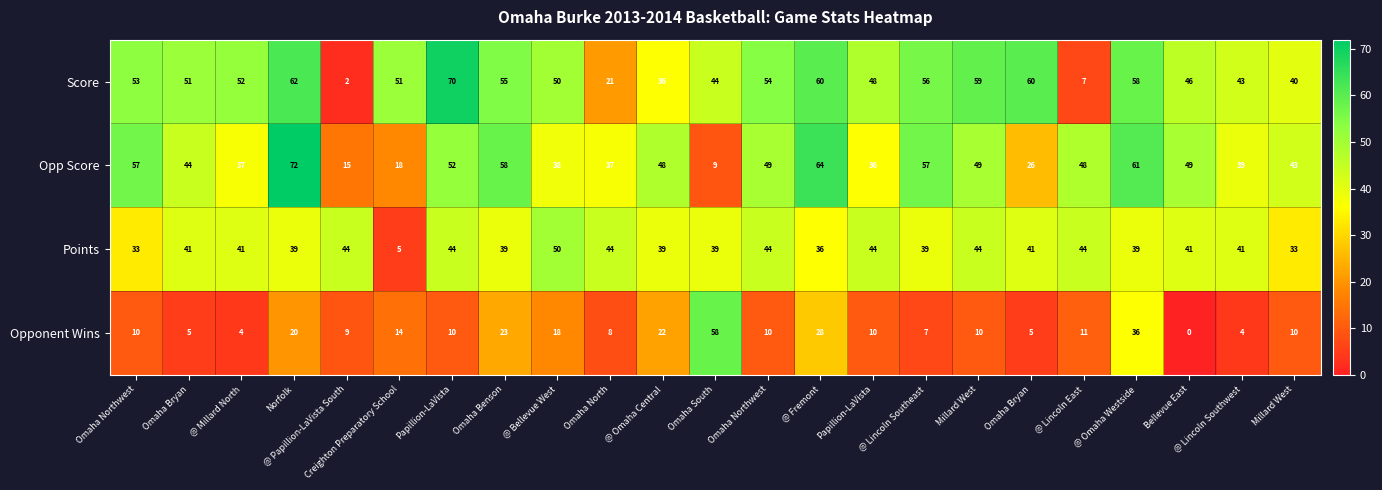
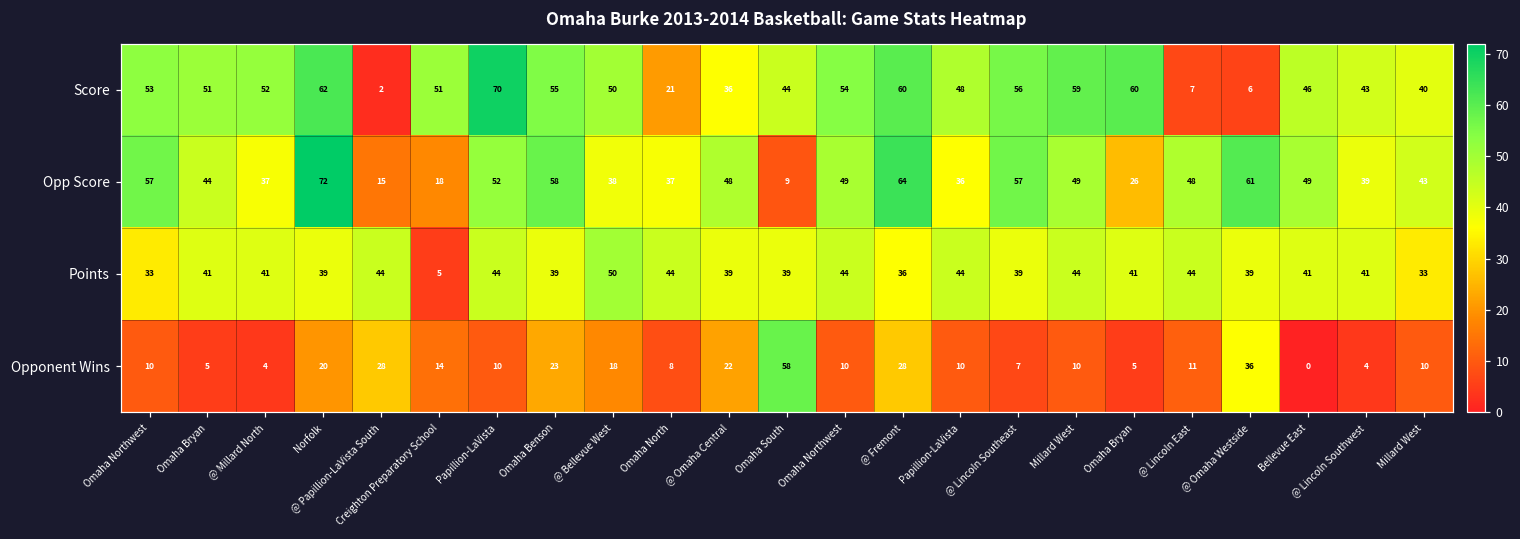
  {
    "Score": {
      "@ Millard North": 52,
      "Norfolk": 62,
      "@ Papillion-LaVista South": 2,
      "Creighton Preparatory School": 51,
      "Omaha Benson": 55,
      "@ Bellevue West": 50,
      "Omaha North": 21,
      "@ Omaha Central": 36,
      "Omaha South": 44,
      "@ Fremont": 60,
      "@ Lincoln Southeast": 56,
      "@ Lincoln East": 7,
-     "@ Omaha Westside": 58,
+     "@ Omaha Westside": 6,
      "Bellevue East": 46,
      "@ Lincoln Southwest": 43
    },
    "Opp Score": {
      "@ Millard North": 37,
      "Norfolk": 72,
      "@ Papillion-LaVista South": 15,
      "Creighton Preparatory School": 18,
      "Omaha Benson": 58,
      "@ Bellevue West": 38,
      "Omaha North": 37,
      "@ Omaha Central": 48,
      "Omaha South": 9,
      "@ Fremont": 64,
      "@ Lincoln Southeast": 57,
      "@ Lincoln East": 48,
      "@ Omaha Westside": 61,
      "Bellevue East": 49,
      "@ Lincoln Southwest": 39
    },
    "Points": {
      "@ Millard North": 41,
      "Norfolk": 39,
      "@ Papillion-LaVista South": 44,
      "Creighton Preparatory School": 5,
      "Omaha Benson": 39,
      "@ Bellevue West": 50,
      "Omaha North": 44,
      "@ Omaha Central": 39,
      "Omaha South": 39,
      "@ Fremont": 36,
      "@ Lincoln Southeast": 39,
      "@ Lincoln East": 44,
      "@ Omaha Westside": 39,
      "Bellevue East": 41,
      "@ Lincoln Southwest": 41
    },
    "Opponent Wins": {
      "@ Millard North": 4,
      "Norfolk": 20,
-     "@ Papillion-LaVista South": 9,
+     "@ Papillion-LaVista South": 28,
      "Creighton Preparatory School": 14,
      "Omaha Benson": 23,
      "@ Bellevue West": 18,
      "Omaha North": 8,
      "@ Omaha Central": 22,
      "Omaha South": 58,
      "@ Fremont": 28,
      "@ Lincoln Southeast": 7,
      "@ Lincoln East": 11,
      "@ Omaha Westside": 36,
      "Bellevue East": 0,
      "@ Lincoln Southwest": 4
    }
  }
